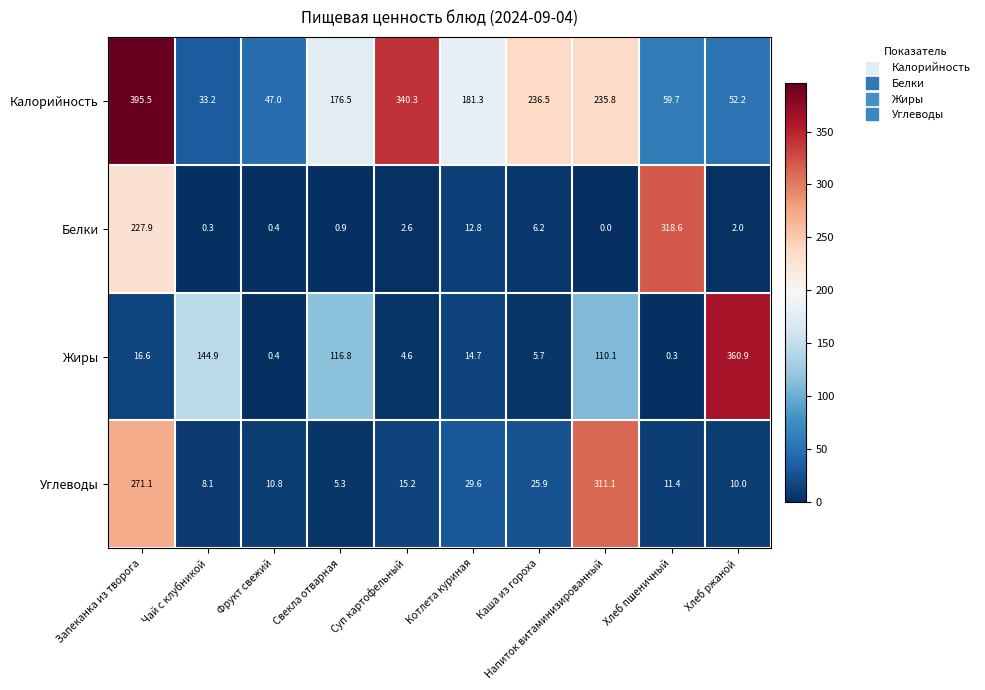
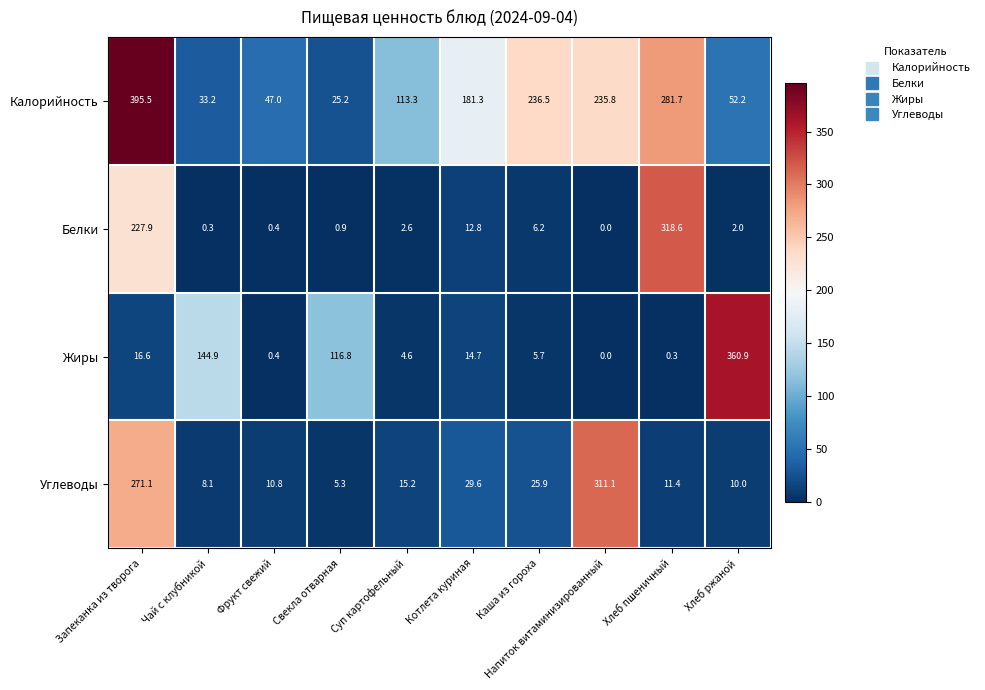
  {
    "Калорийность": {
      "Запеканка из творога": 395.5,
      "Чай с клубникой": 33.2,
      "Фрукт свежий": 47.0,
-     "Свекла отварная": 176.5,
-     "Суп картофельный": 340.3,
+     "Свекла отварная": 25.2,
+     "Суп картофельный": 113.3,
      "Котлета куриная": 181.3,
      "Каша из гороха": 236.5,
      "Напиток витаминизированный": 235.8,
-     "Хлеб пшеничный": 59.7,
+     "Хлеб пшеничный": 281.7,
      "Хлеб ржаной": 52.2
    },
    "Белки": {
      "Запеканка из творога": 227.9,
      "Чай с клубникой": 0.3,
      "Фрукт свежий": 0.4,
      "Свекла отварная": 0.9,
      "Суп картофельный": 2.6,
      "Котлета куриная": 12.8,
      "Каша из гороха": 6.2,
      "Напиток витаминизированный": 0.0,
      "Хлеб пшеничный": 318.6,
      "Хлеб ржаной": 2.0
    },
    "Жиры": {
      "Запеканка из творога": 16.6,
      "Чай с клубникой": 144.9,
      "Фрукт свежий": 0.4,
      "Свекла отварная": 116.8,
      "Суп картофельный": 4.6,
      "Котлета куриная": 14.7,
      "Каша из гороха": 5.7,
-     "Напиток витаминизированный": 110.1,
+     "Напиток витаминизированный": 0.0,
      "Хлеб пшеничный": 0.3,
      "Хлеб ржаной": 360.9
    },
    "Углеводы": {
      "Запеканка из творога": 271.1,
      "Чай с клубникой": 8.1,
      "Фрукт свежий": 10.8,
      "Свекла отварная": 5.3,
      "Суп картофельный": 15.2,
      "Котлета куриная": 29.6,
      "Каша из гороха": 25.9,
      "Напиток витаминизированный": 311.1,
      "Хлеб пшеничный": 11.4,
      "Хлеб ржаной": 10.0
    }
  }
